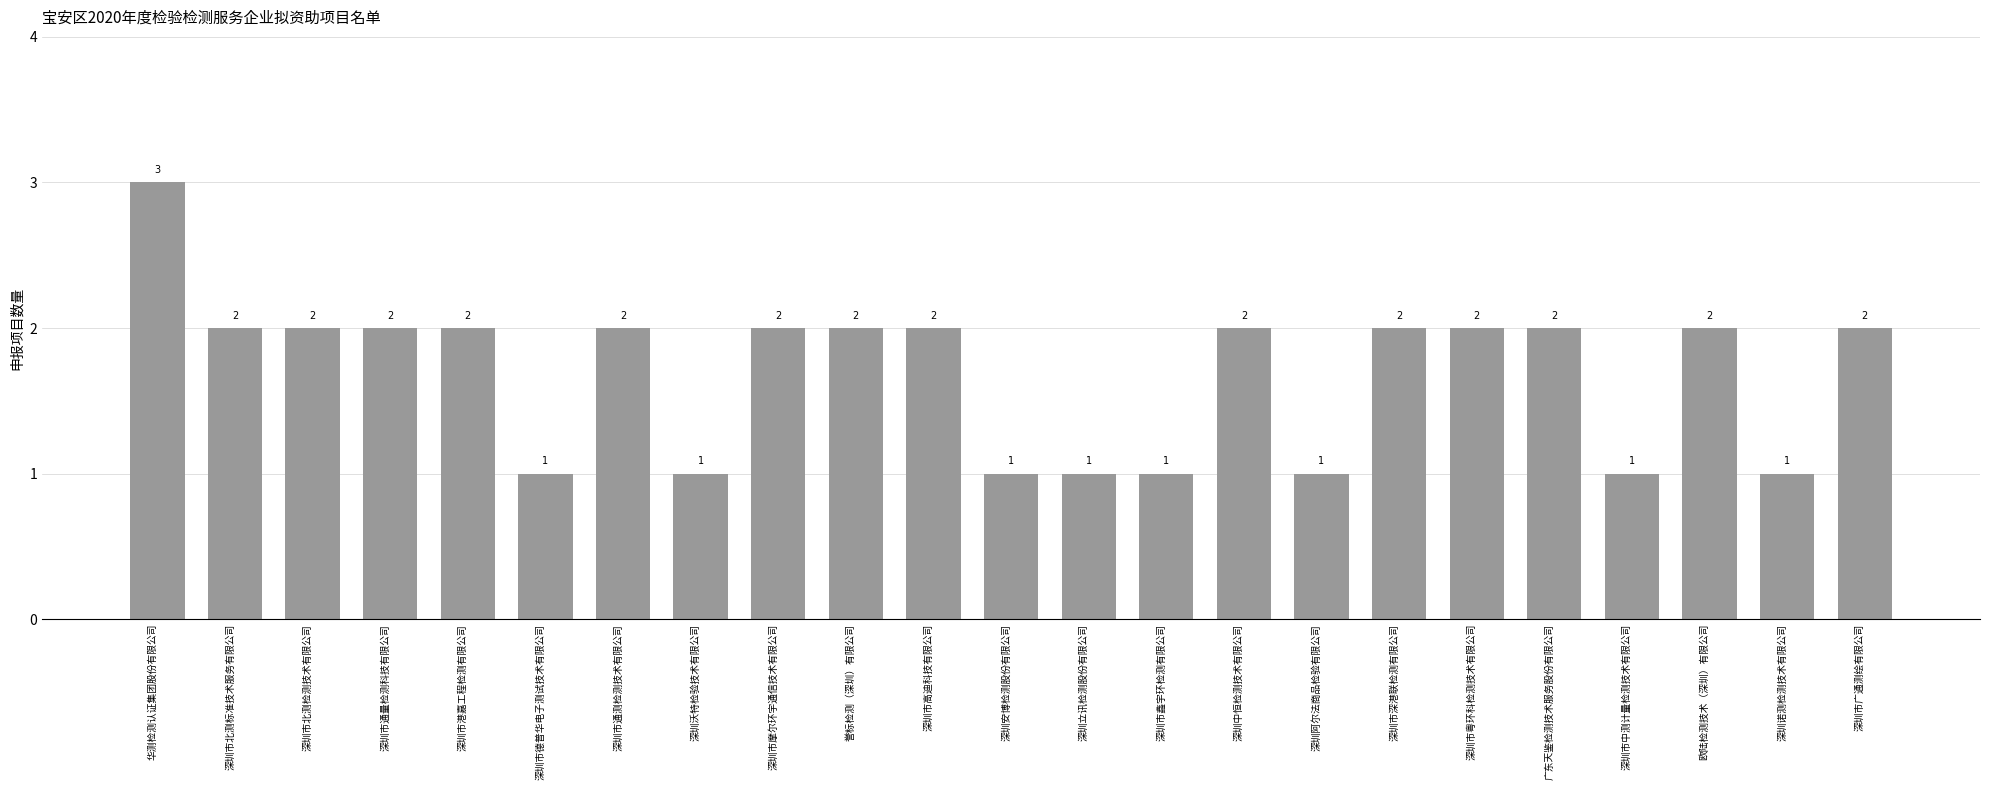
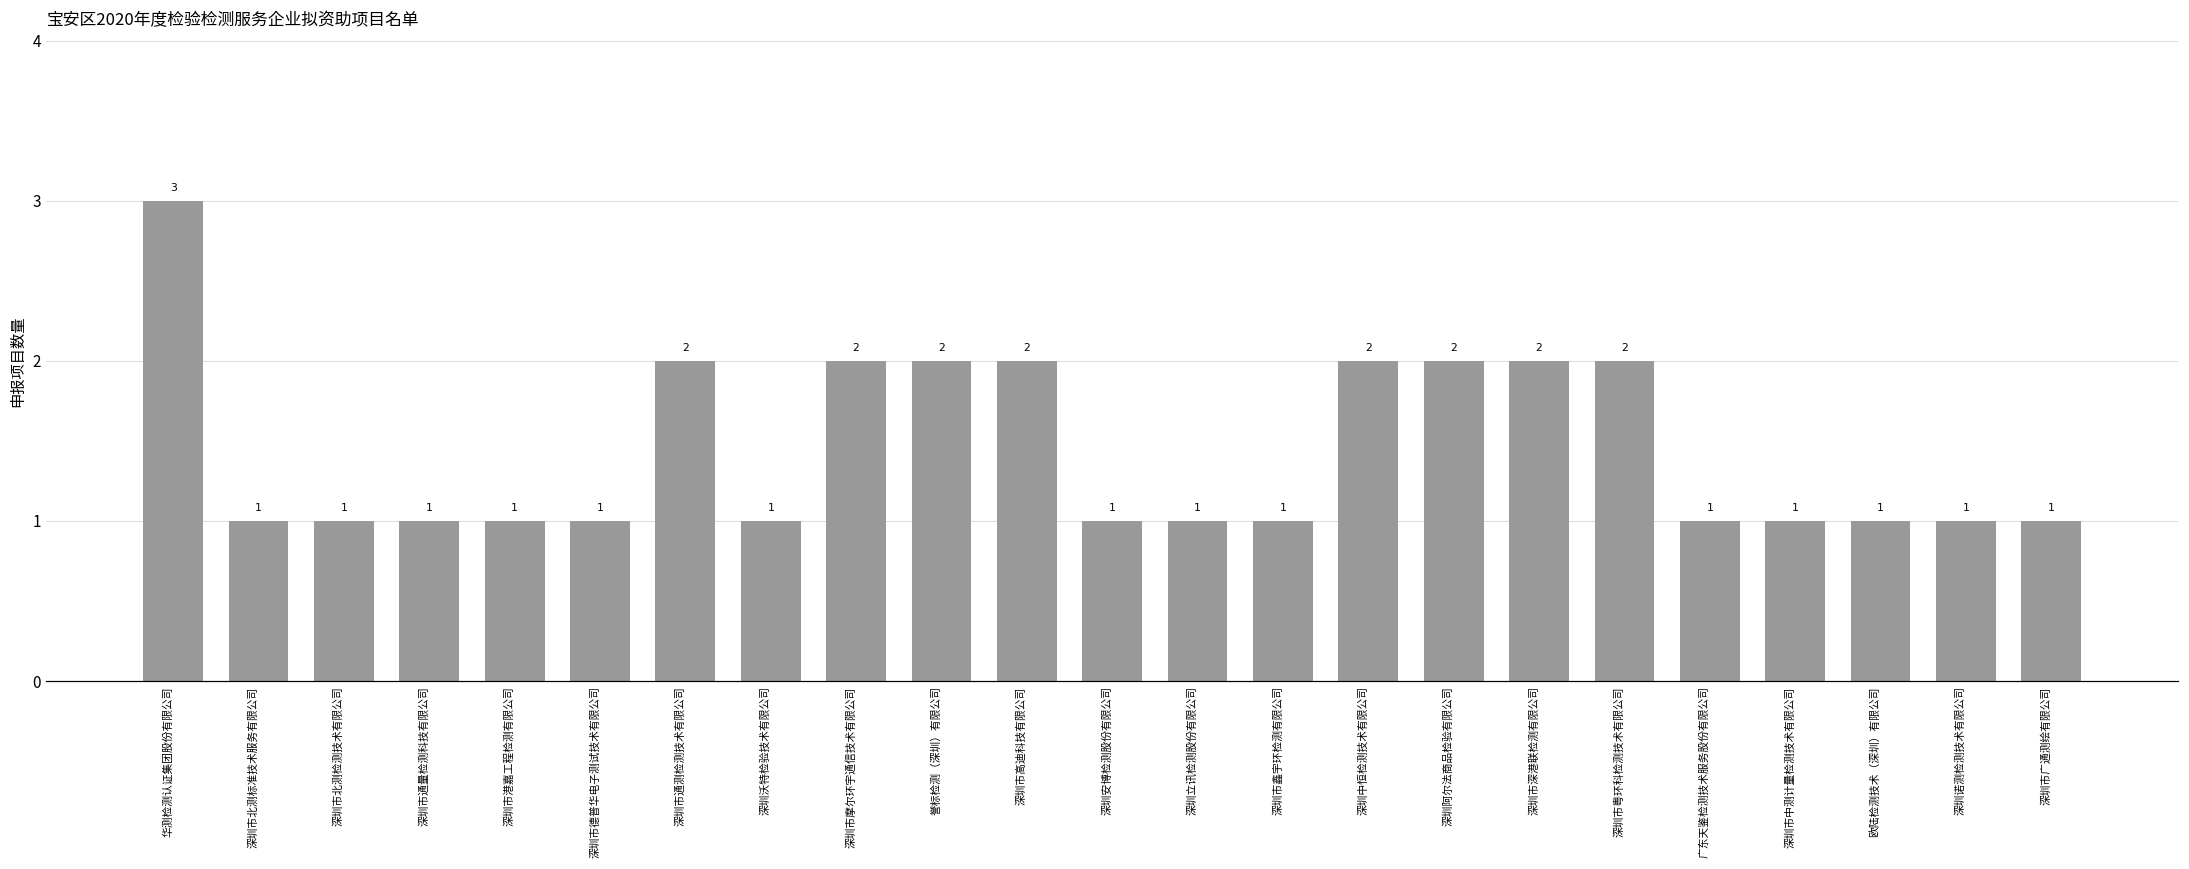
  {
    "华测检测认证集团股份有限公司": 3,
-   "深圳市北测标准技术服务有限公司": 2,
-   "深圳市北测检测技术有限公司": 2,
-   "深圳市通量检测科技有限公司": 2,
-   "深圳市港嘉工程检测有限公司": 2,
+   "深圳市北测标准技术服务有限公司": 1,
+   "深圳市北测检测技术有限公司": 1,
+   "深圳市通量检测科技有限公司": 1,
+   "深圳市港嘉工程检测有限公司": 1,
    "深圳市德普华电子测试技术有限公司": 1,
    "深圳市通测检测技术有限公司": 2,
    "深圳沃特检验技术有限公司": 1,
    "深圳市摩尔环宇通信技术有限公司": 2,
    "誉标检测（深圳）有限公司": 2,
    "深圳市高迪科技有限公司": 2,
    "深圳安博检测股份有限公司": 1,
    "深圳立讯检测股份有限公司": 1,
    "深圳市鑫宇环检测有限公司": 1,
    "深圳中恒检测技术有限公司": 2,
-   "深圳阿尔法商品检验有限公司": 1,
+   "深圳阿尔法商品检验有限公司": 2,
    "深圳市深港联检测有限公司": 2,
    "深圳市粤环科检测技术有限公司": 2,
-   "广东天鉴检测技术服务股份有限公司": 2,
+   "广东天鉴检测技术服务股份有限公司": 1,
    "深圳市中测计量检测技术有限公司": 1,
-   "欧陆检测技术（深圳）有限公司": 2,
+   "欧陆检测技术（深圳）有限公司": 1,
    "深圳诺测检测技术有限公司": 1,
-   "深圳市广通测绘有限公司": 2
+   "深圳市广通测绘有限公司": 1
  }
